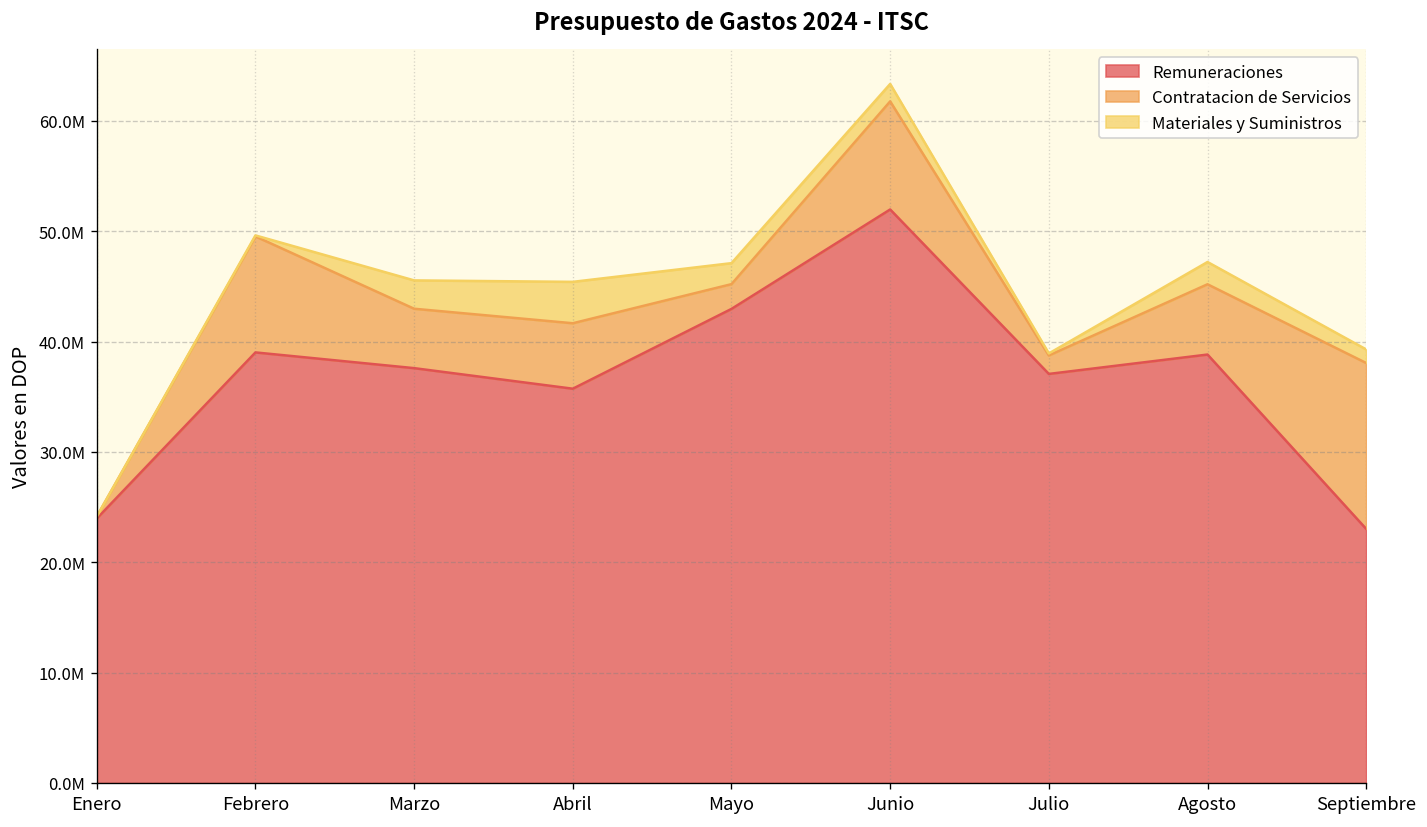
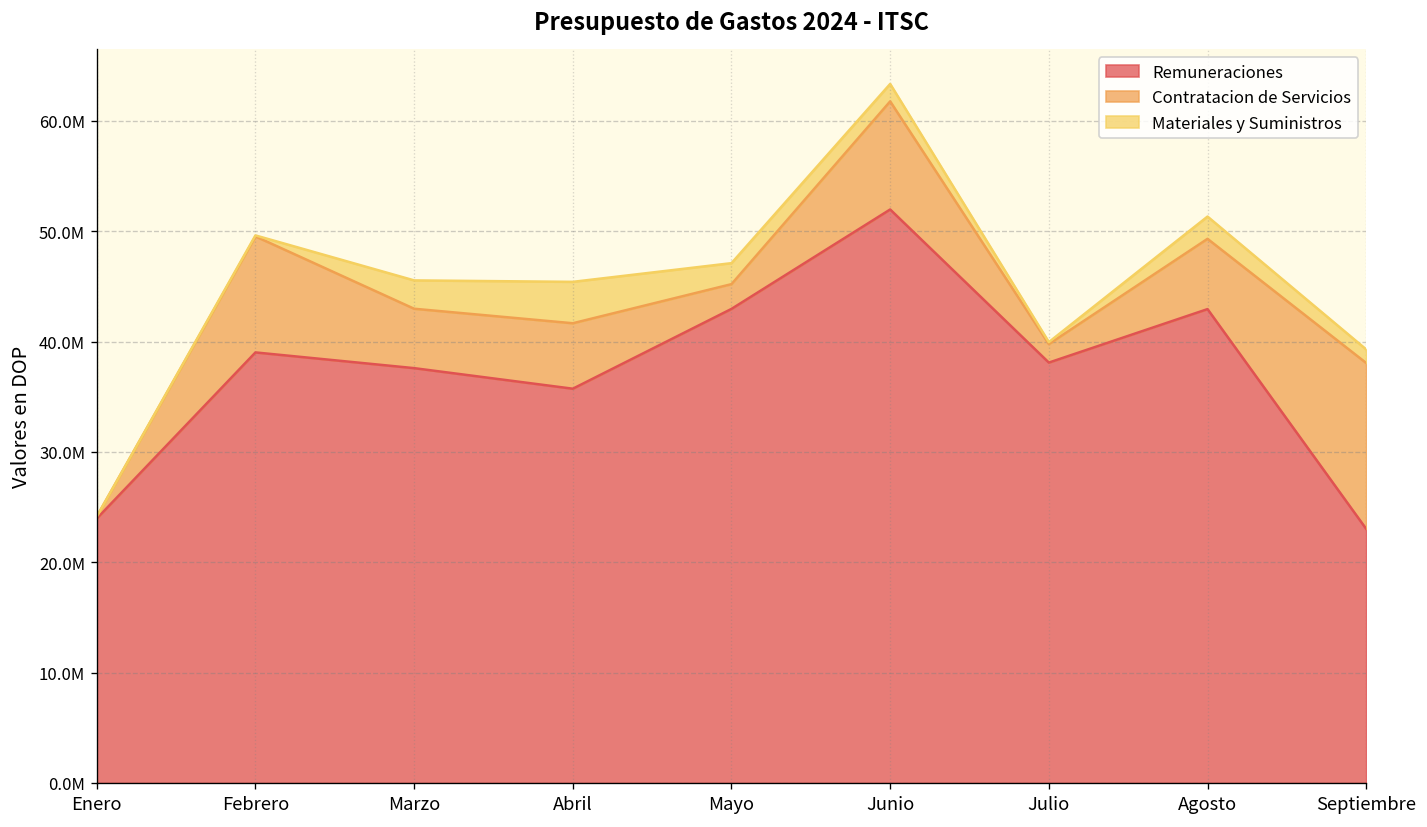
  {
    "Remuneraciones": {
      "Febrero": 39000000,
      "Marzo": 38000000,
      "Abril": 36000000,
      "Mayo": 43000000,
      "Junio": 52000000,
-     "Julio": 37000000,
-     "Agosto": 39000000,
+     "Julio": 38000000,
+     "Agosto": 43000000,
      "Septiembre": 23000000
    }
  }
